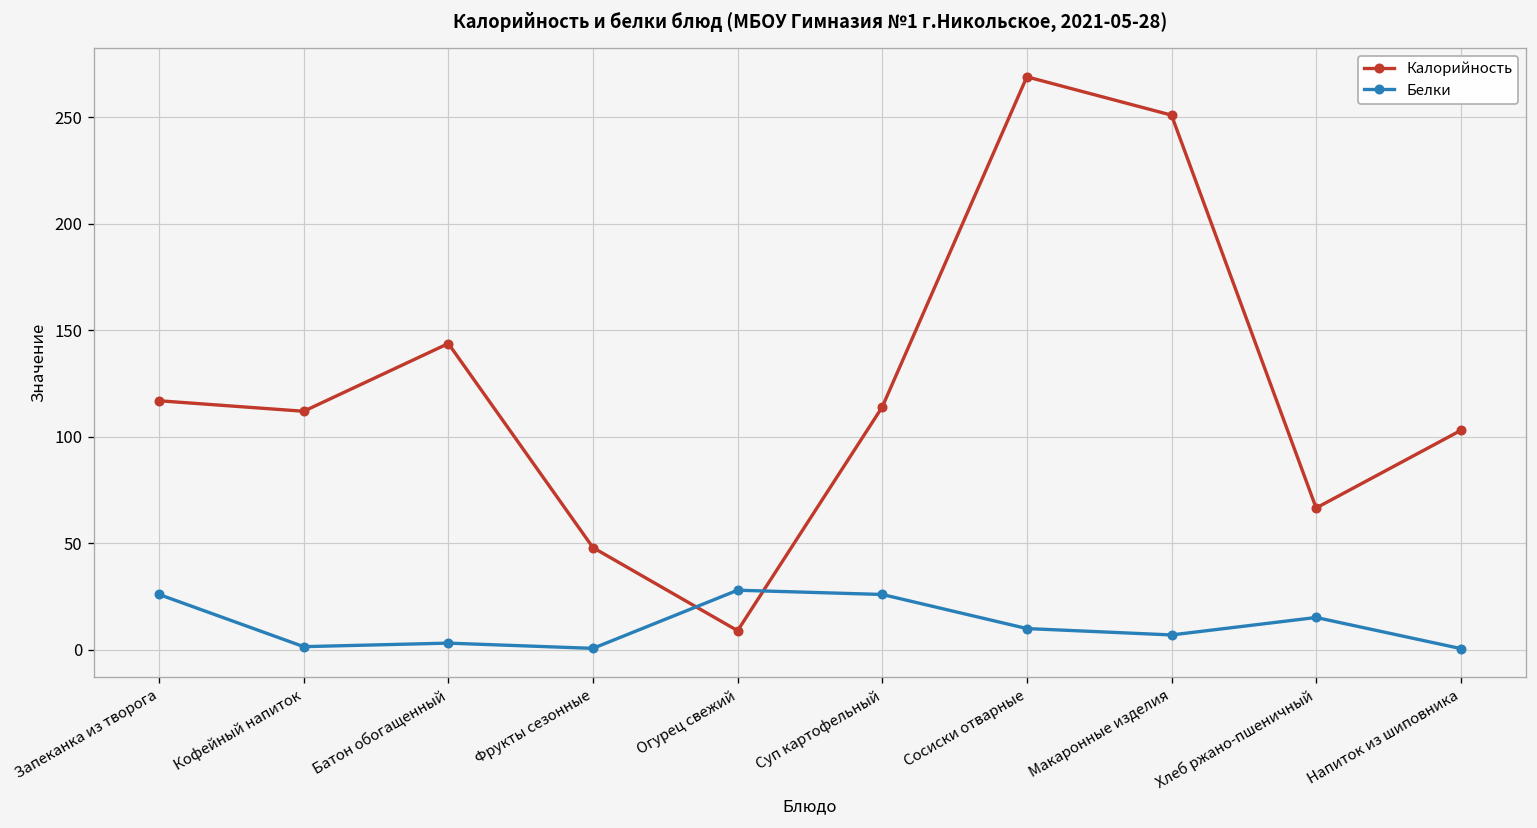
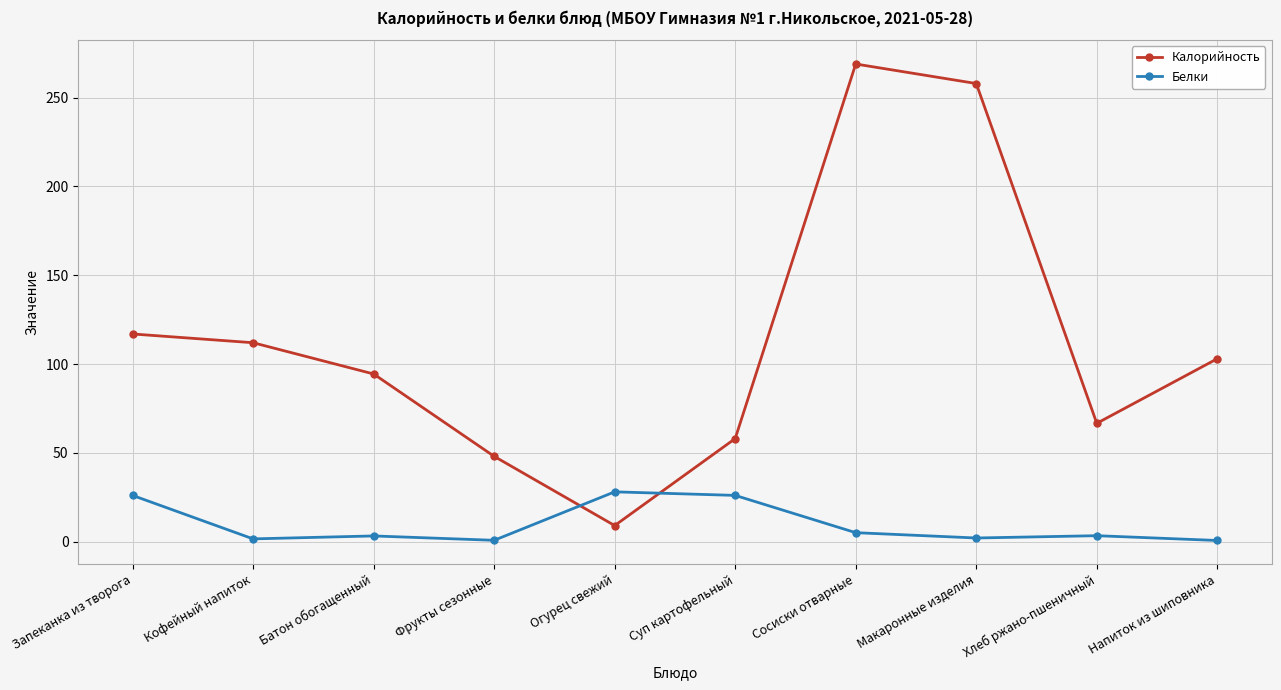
  {
    "Калорийность": {
      "Запеканка из творога": 117,
      "Кофейный напиток": 112,
-     "Батон обогащенный": 144,
+     "Батон обогащенный": 94,
      "Фрукты сезонные": 48,
      "Огурец свежий": 9,
-     "Суп картофельный": 114,
+     "Суп картофельный": 58,
      "Сосиски отварные": 269,
-     "Макаронные изделия": 251,
+     "Макаронные изделия": 258,
      "Хлеб ржано-пшеничный": 67,
      "Напиток из шиповника": 103
    },
    "Белки": {
      "Запеканка из творога": 26,
      "Кофейный напиток": 2,
      "Батон обогащенный": 3,
      "Фрукты сезонные": 1,
      "Огурец свежий": 28,
      "Суп картофельный": 26,
-     "Сосиски отварные": 10,
-     "Макаронные изделия": 7,
-     "Хлеб ржано-пшеничный": 15,
+     "Сосиски отварные": 5,
+     "Макаронные изделия": 2,
+     "Хлеб ржано-пшеничный": 3,
      "Напиток из шиповника": 1
    }
  }
